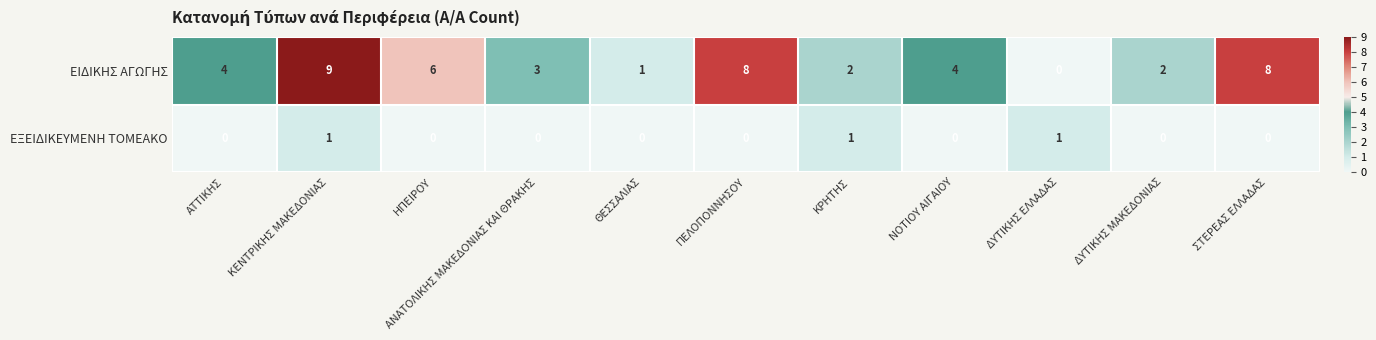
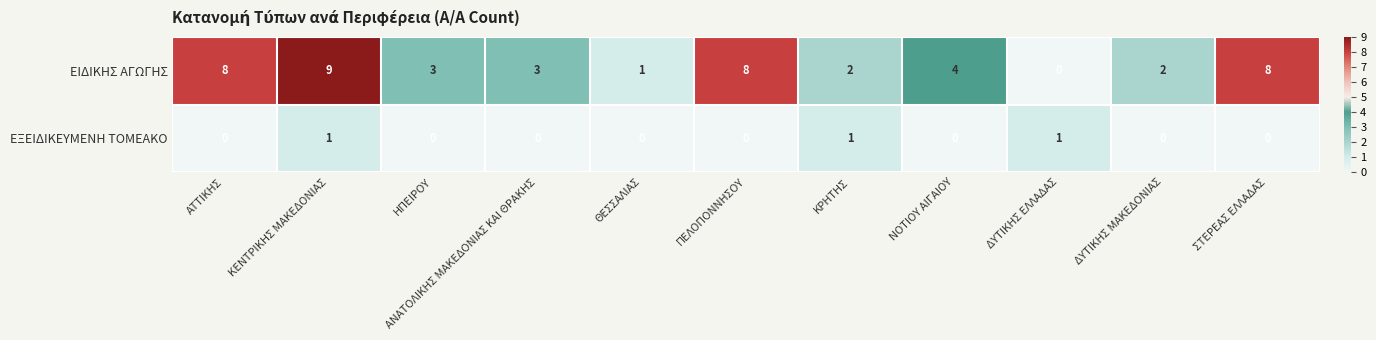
  {
    "ΕΙΔΙΚΗΣ ΑΓΩΓΗΣ": {
-     "ΑΤΤΙΚΗΣ": 4,
+     "ΑΤΤΙΚΗΣ": 8,
      "ΚΕΝΤΡΙΚΗΣ ΜΑΚΕΔΟΝΙΑΣ": 9,
-     "ΗΠΕΙΡΟΥ": 6,
+     "ΗΠΕΙΡΟΥ": 3,
      "ΑΝΑΤΟΛΙΚΗΣ ΜΑΚΕΔΟΝΙΑΣ ΚΑΙ ΘΡΑΚΗΣ": 3,
      "ΘΕΣΣΑΛΙΑΣ": 1,
      "ΠΕΛΟΠΟΝΝΗΣΟΥ": 8,
      "ΚΡΗΤΗΣ": 2,
      "ΝΟΤΙΟΥ ΑΙΓΑΙΟΥ": 4,
      "ΔΥΤΙΚΗΣ ΜΑΚΕΔΟΝΙΑΣ": 2,
      "ΣΤΕΡΕΑΣ ΕΛΛΑΔΑΣ": 8
    },
    "ΕΞΕΙΔΙΚΕΥΜΕΝΗ ΤΟΜΕΑΚΟ": {
      "ΚΕΝΤΡΙΚΗΣ ΜΑΚΕΔΟΝΙΑΣ": 1,
      "ΚΡΗΤΗΣ": 1,
      "ΔΥΤΙΚΗΣ ΕΛΛΑΔΑΣ": 1
    }
  }
